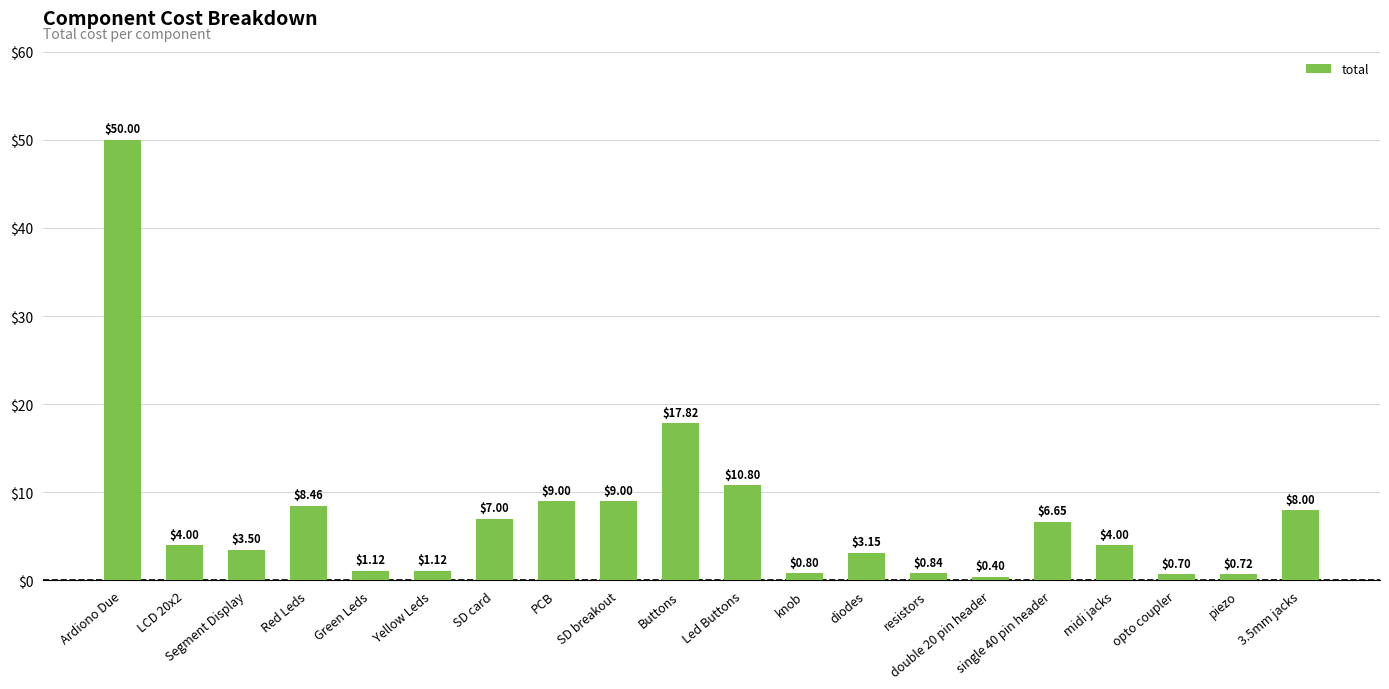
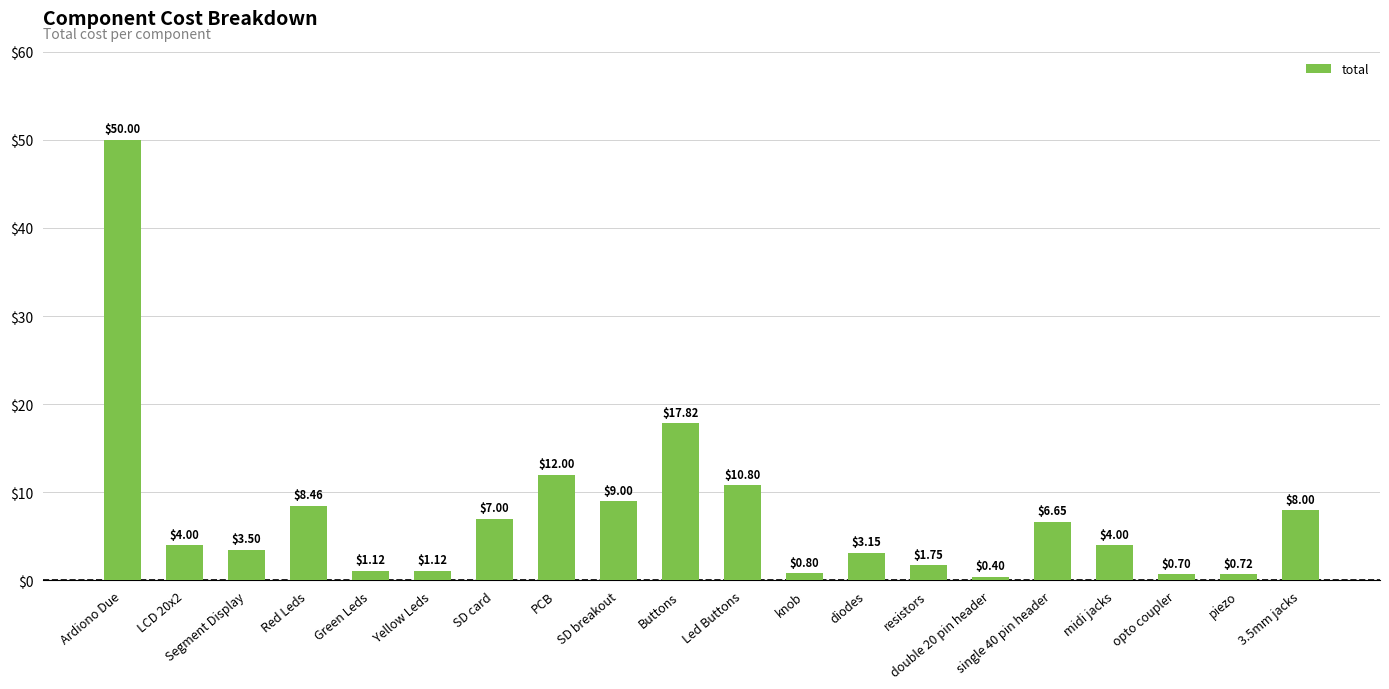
  {
    "Ardiono Due": "$50.00",
    "LCD 20x2": "$4.00",
    "Segment Display": "$3.50",
    "Red Leds": "$8.46",
    "Green Leds": "$1.12",
    "Yellow Leds": "$1.12",
    "SD card": "$7.00",
-   "PCB": "$9.00",
+   "PCB": "$12.00",
    "SD breakout": "$9.00",
    "Buttons": "$17.82",
    "Led Buttons": "$10.80",
    "knob": "$0.80",
    "diodes": "$3.15",
-   "resistors": "$0.84",
+   "resistors": "$1.75",
    "double 20 pin header": "$0.40",
    "single 40 pin header": "$6.65",
    "midi jacks": "$4.00",
    "opto coupler": "$0.70",
    "piezo": "$0.72",
    "3.5mm jacks": "$8.00"
  }
